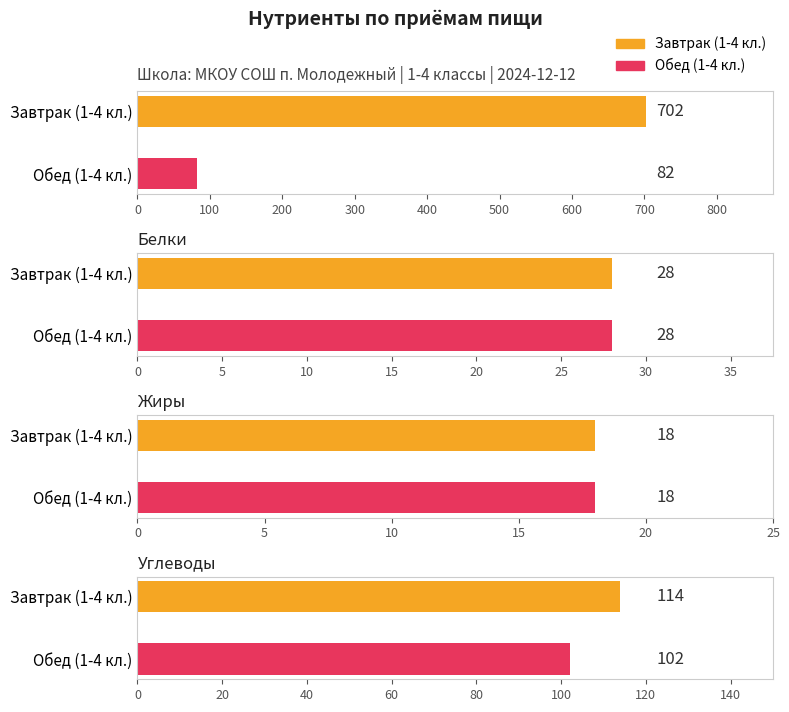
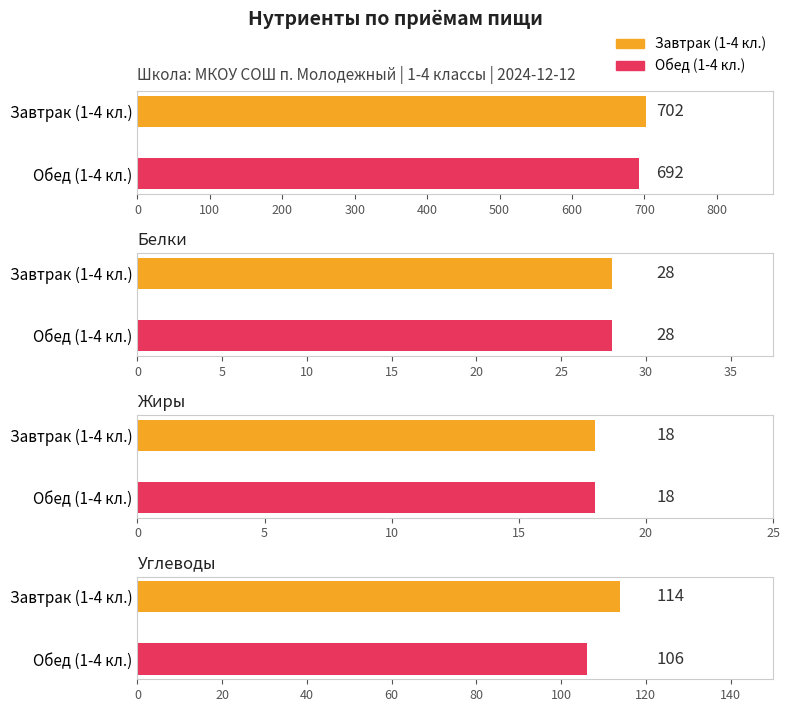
  {
    "Школа: МКОУ СОШ п. Молодежный | 1-4 классы | 2024-12-12": {
      "Завтрак (1-4 кл.)": 702,
-     "Обед (1-4 кл.)": 82
+     "Обед (1-4 кл.)": 692
    },
    "Белки": {
      "Завтрак (1-4 кл.)": 28.0,
      "Обед (1-4 кл.)": 28.0
    },
    "Жиры": {
      "Завтрак (1-4 кл.)": 18.0,
      "Обед (1-4 кл.)": 18.0
    },
    "Углеводы": {
-     "Обед (1-4 кл.)": 102
+     "Обед (1-4 кл.)": 106
    }
  }
